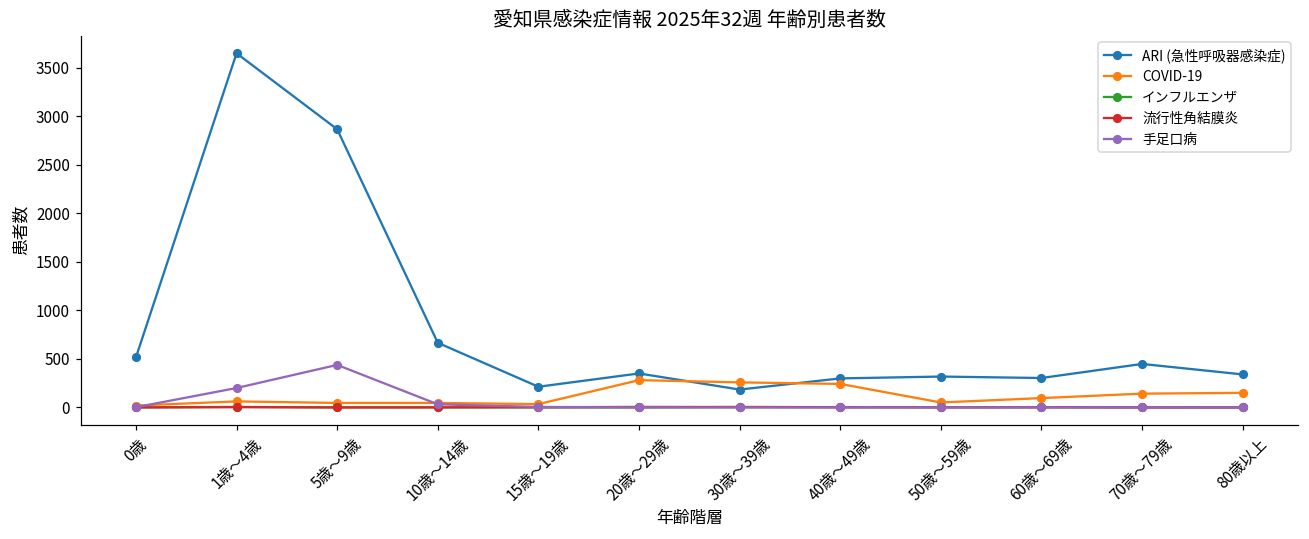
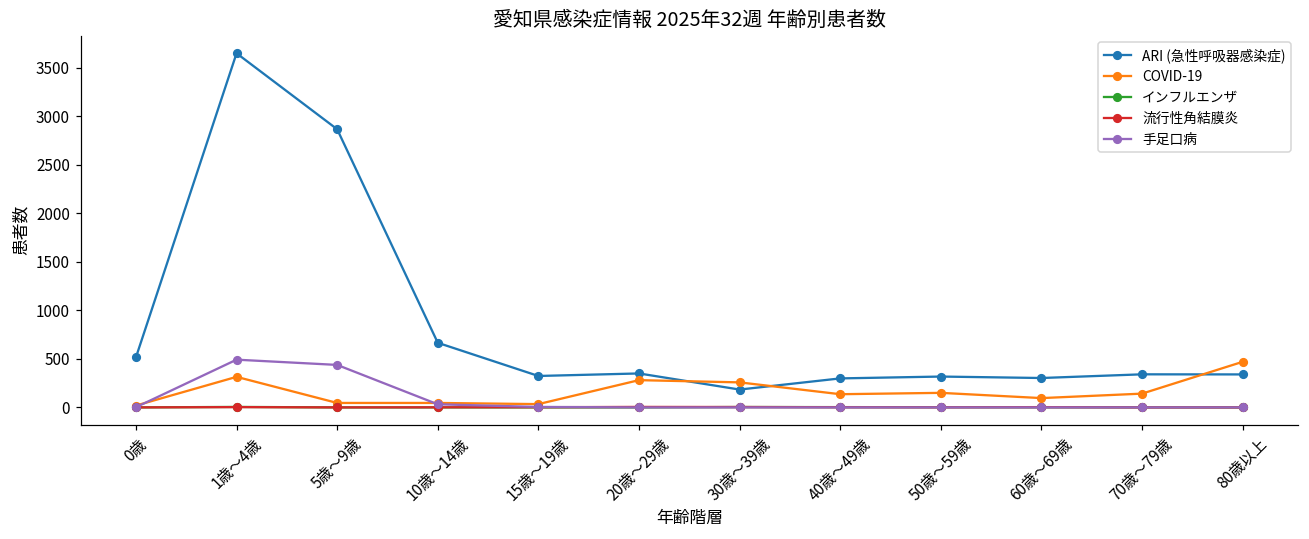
  {
    "ARI (急性呼吸器感染症)": {
      "0歳": 500,
      "1歳～4歳": 3700,
      "5歳～9歳": 2900,
      "10歳～14歳": 700,
-     "15歳～19歳": 200,
+     "15歳～19歳": 300,
      "20歳～29歳": 400,
      "30歳～39歳": 200,
      "40歳～49歳": 300,
      "50歳～59歳": 300,
      "60歳～69歳": 300,
-     "70歳～79歳": 400,
+     "70歳～79歳": 300,
      "80歳以上": 300
    },
    "COVID-19": {
-     "1歳～4歳": 100,
+     "1歳～4歳": 300,
      "5歳～9歳": 0,
      "20歳～29歳": 300,
      "30歳～39歳": 300,
-     "40歳～49歳": 200,
-     "50歳～59歳": 100,
+     "40歳～49歳": 100,
+     "50歳～59歳": 200,
      "60歳～69歳": 100,
      "70歳～79歳": 100,
-     "80歳以上": 200
+     "80歳以上": 500
    },
    "流行性角結膜炎": {
      "1歳～4歳": 0,
      "5歳～9歳": 0,
      "10歳～14歳": 0
    },
    "手足口病": {
-     "1歳～4歳": 200,
+     "1歳～4歳": 500,
      "5歳～9歳": 400
    }
  }
